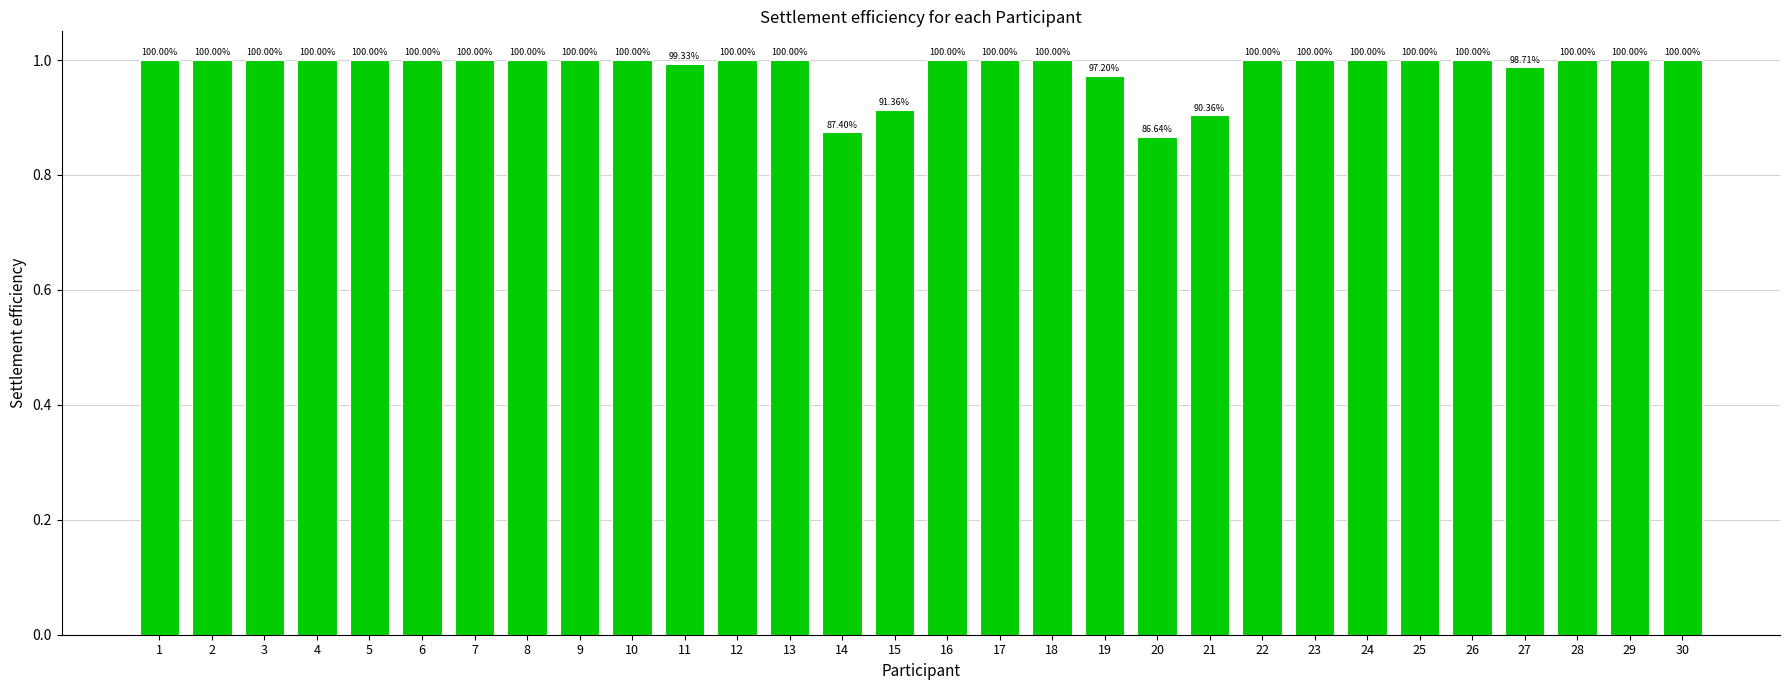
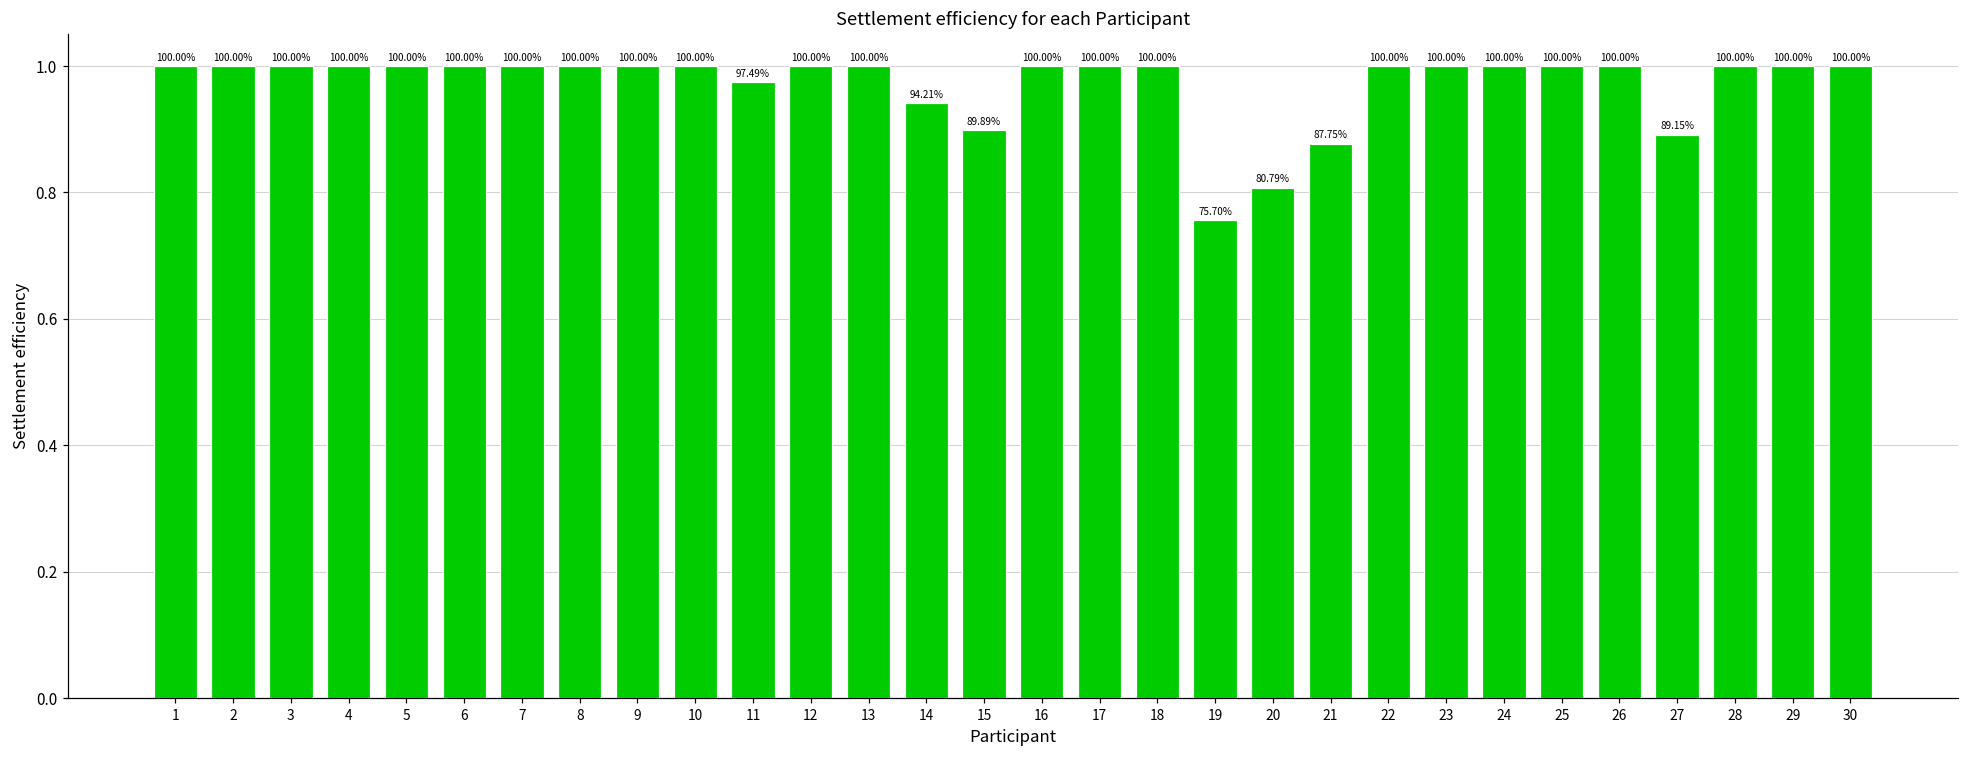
  {
    "1": "100.00%",
    "2": "100.00%",
    "3": "100.00%",
    "4": "100.00%",
    "5": "100.00%",
    "6": "100.00%",
    "7": "100.00%",
    "8": "100.00%",
    "9": "100.00%",
    "10": "100.00%",
-   "11": "99.33%",
+   "11": "97.49%",
    "12": "100.00%",
    "13": "100.00%",
-   "14": "87.40%",
-   "15": "91.36%",
+   "14": "94.21%",
+   "15": "89.89%",
    "16": "100.00%",
    "17": "100.00%",
    "18": "100.00%",
-   "19": "97.20%",
-   "20": "86.64%",
-   "21": "90.36%",
+   "19": "75.70%",
+   "20": "80.79%",
+   "21": "87.75%",
    "22": "100.00%",
    "23": "100.00%",
    "24": "100.00%",
    "25": "100.00%",
    "26": "100.00%",
-   "27": "98.71%",
+   "27": "89.15%",
    "28": "100.00%",
    "29": "100.00%",
    "30": "100.00%"
  }
